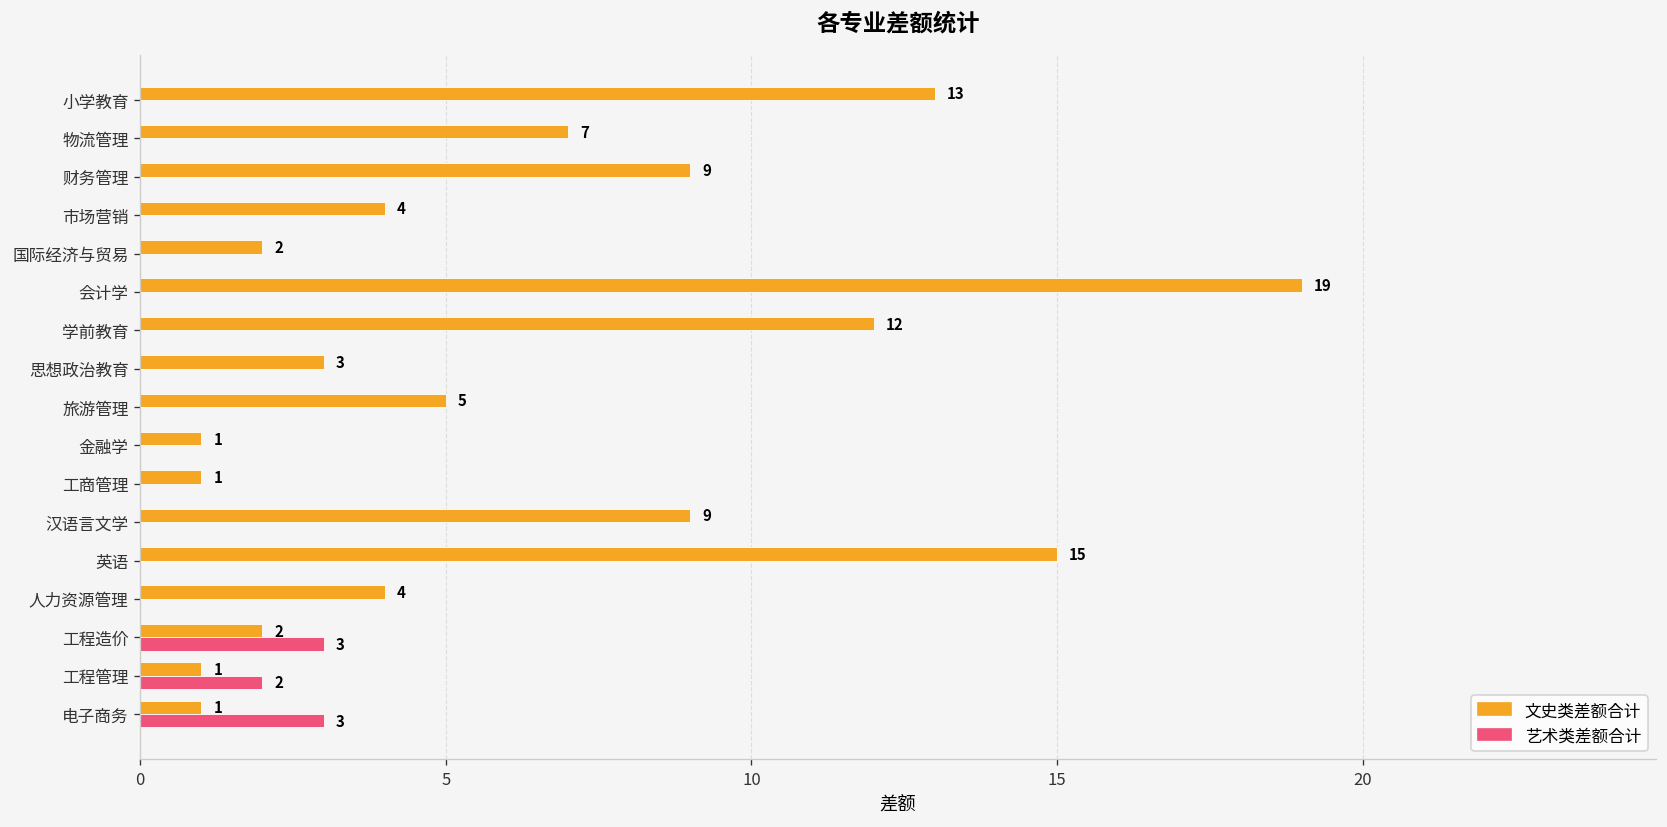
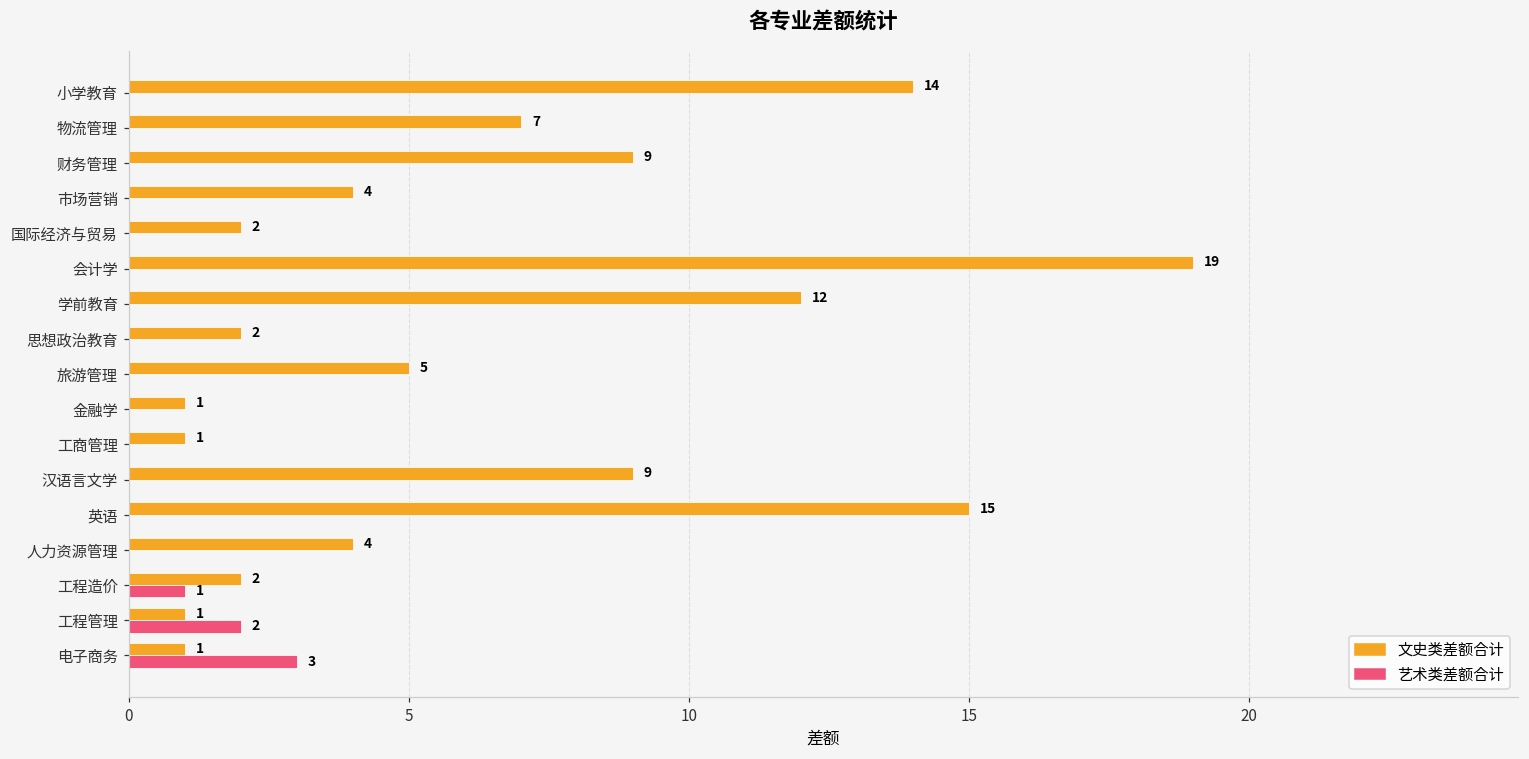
  {
    "文史类差额合计": {
-     "小学教育": 13,
+     "小学教育": 14,
      "物流管理": 7,
      "财务管理": 9,
      "市场营销": 4,
      "国际经济与贸易": 2,
      "会计学": 19,
      "学前教育": 12,
-     "思想政治教育": 3,
+     "思想政治教育": 2,
      "旅游管理": 5,
      "金融学": 1,
      "工商管理": 1,
      "汉语言文学": 9,
      "英语": 15,
      "人力资源管理": 4,
      "工程造价": 2,
      "工程管理": 1,
      "电子商务": 1
    },
    "艺术类差额合计": {
-     "工程造价": 3,
+     "工程造价": 1,
      "工程管理": 2,
      "电子商务": 3
    }
  }
